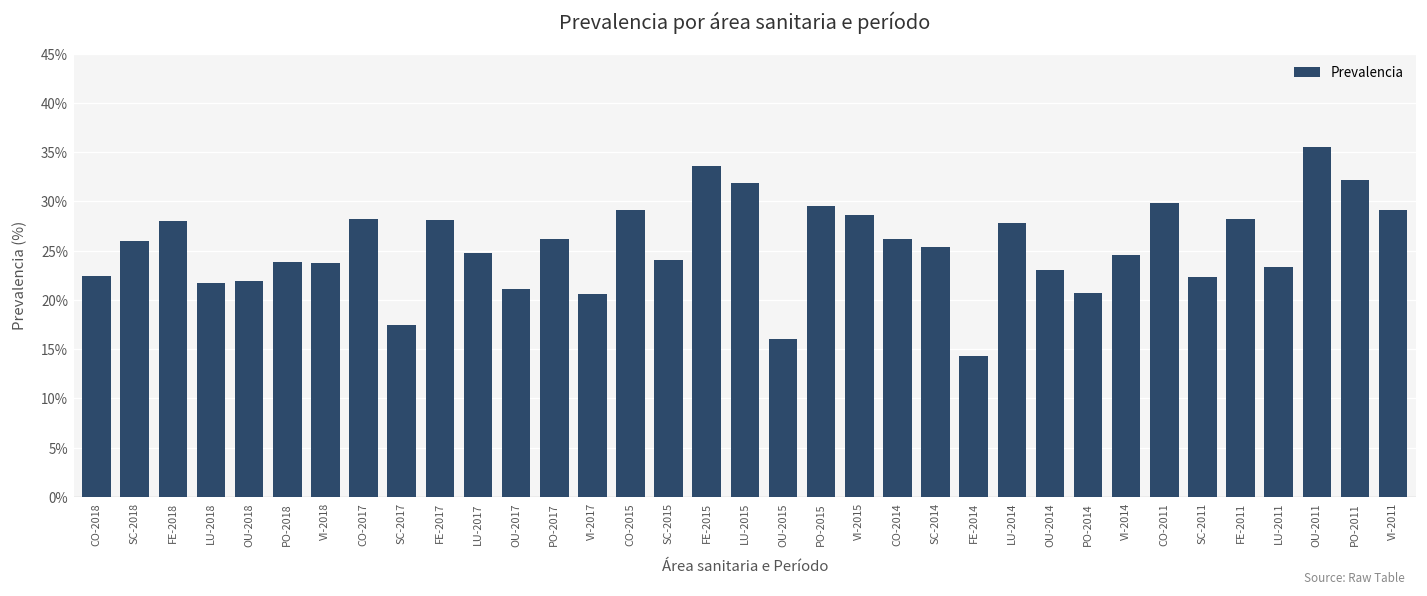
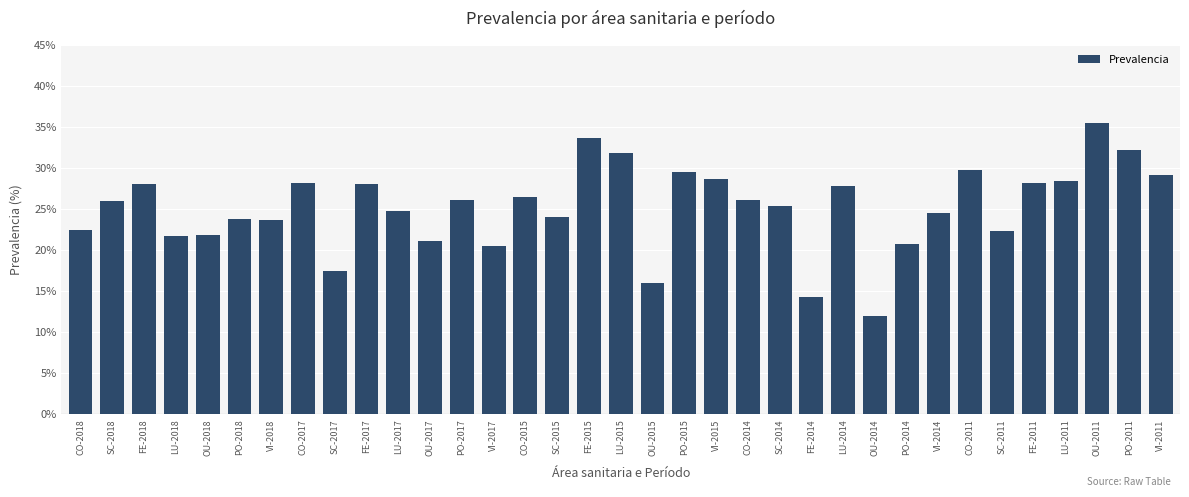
  {
    "CO-2018": "22%",
    "SC-2018": "26%",
    "FE-2018": "28%",
    "LU-2018": "22%",
    "OU-2018": "22%",
    "PO-2018": "24%",
    "VI-2018": "24%",
    "CO-2017": "28%",
    "SC-2017": "17%",
    "FE-2017": "28%",
    "LU-2017": "25%",
    "OU-2017": "21%",
    "PO-2017": "26%",
    "VI-2017": "21%",
-   "CO-2015": "29%",
+   "CO-2015": "27%",
    "SC-2015": "24%",
    "FE-2015": "34%",
    "LU-2015": "32%",
    "OU-2015": "16%",
    "PO-2015": "30%",
    "VI-2015": "29%",
    "CO-2014": "26%",
    "SC-2014": "25%",
    "FE-2014": "14%",
    "LU-2014": "28%",
-   "OU-2014": "23%",
+   "OU-2014": "12%",
    "PO-2014": "21%",
    "VI-2014": "25%",
    "CO-2011": "30%",
    "SC-2011": "22%",
    "FE-2011": "28%",
-   "LU-2011": "23%",
+   "LU-2011": "28%",
    "OU-2011": "36%",
    "PO-2011": "32%",
    "VI-2011": "29%"
  }
